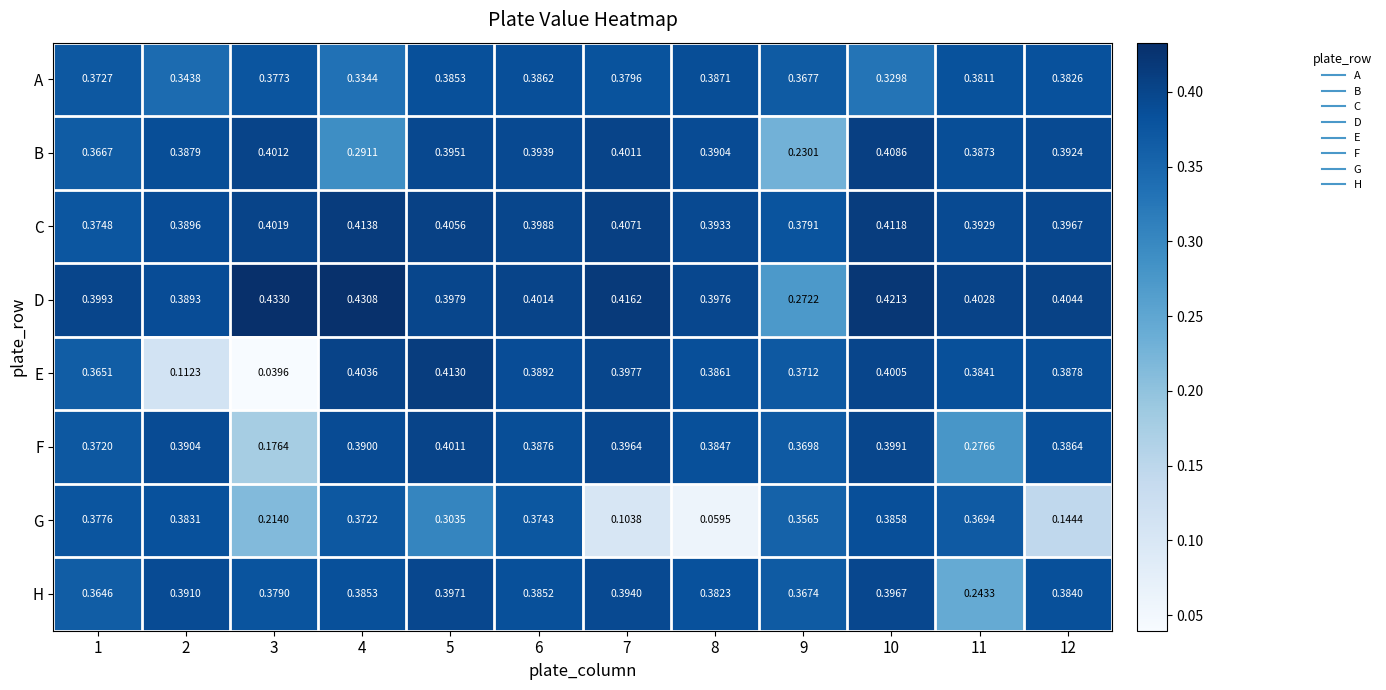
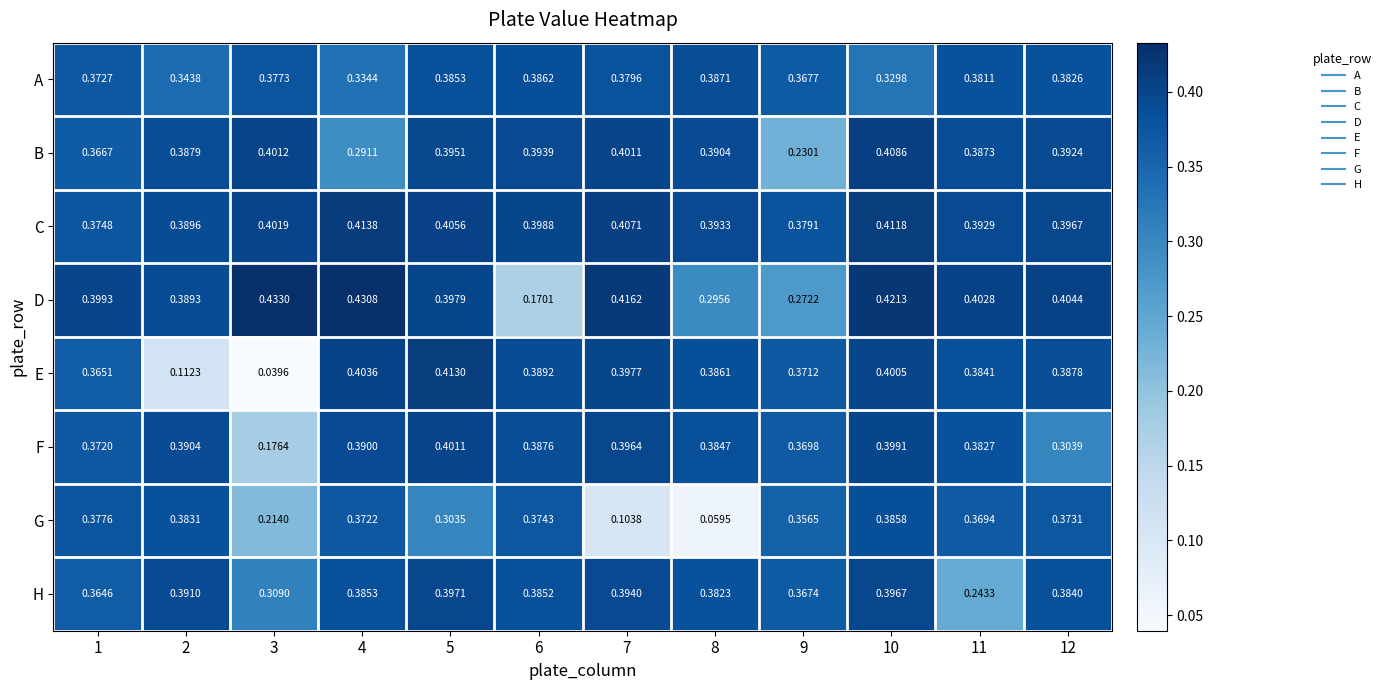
  {
    "A": {
      "1": 0.3727,
      "2": 0.3438,
      "3": 0.3773,
      "4": 0.3344,
      "5": 0.3853,
      "6": 0.3862,
      "7": 0.3796,
      "8": 0.3871,
      "9": 0.3677,
      "10": 0.3298,
      "11": 0.3811,
      "12": 0.3826
    },
    "B": {
      "1": 0.3667,
      "2": 0.3879,
      "3": 0.4012,
      "4": 0.2911,
      "5": 0.3951,
      "6": 0.3939,
      "7": 0.4011,
      "8": 0.3904,
      "9": 0.2301,
      "10": 0.4086,
      "11": 0.3873,
      "12": 0.3924
    },
    "C": {
      "1": 0.3748,
      "2": 0.3896,
      "3": 0.4019,
      "4": 0.4138,
      "5": 0.4056,
      "6": 0.3988,
      "7": 0.4071,
      "8": 0.3933,
      "9": 0.3791,
      "10": 0.4118,
      "11": 0.3929,
      "12": 0.3967
    },
    "D": {
      "1": 0.3993,
      "2": 0.3893,
      "3": 0.4330,
      "4": 0.4308,
      "5": 0.3979,
-     "6": 0.4014,
+     "6": 0.1701,
      "7": 0.4162,
-     "8": 0.3976,
+     "8": 0.2956,
      "9": 0.2722,
      "10": 0.4213,
      "11": 0.4028,
      "12": 0.4044
    },
    "E": {
      "1": 0.3651,
      "2": 0.1123,
      "3": 0.0396,
      "4": 0.4036,
      "5": 0.4130,
      "6": 0.3892,
      "7": 0.3977,
      "8": 0.3861,
      "9": 0.3712,
      "10": 0.4005,
      "11": 0.3841,
      "12": 0.3878
    },
    "F": {
      "1": 0.3720,
      "2": 0.3904,
      "3": 0.1764,
      "4": 0.3900,
      "5": 0.4011,
      "6": 0.3876,
      "7": 0.3964,
      "8": 0.3847,
      "9": 0.3698,
      "10": 0.3991,
-     "11": 0.2766,
-     "12": 0.3864
+     "11": 0.3827,
+     "12": 0.3039
    },
    "G": {
      "1": 0.3776,
      "2": 0.3831,
      "3": 0.2140,
      "4": 0.3722,
      "5": 0.3035,
      "6": 0.3743,
      "7": 0.1038,
      "8": 0.0595,
      "9": 0.3565,
      "10": 0.3858,
      "11": 0.3694,
-     "12": 0.1444
+     "12": 0.3731
    },
    "H": {
      "1": 0.3646,
      "2": 0.3910,
-     "3": 0.3790,
+     "3": 0.3090,
      "4": 0.3853,
      "5": 0.3971,
      "6": 0.3852,
      "7": 0.3940,
      "8": 0.3823,
      "9": 0.3674,
      "10": 0.3967,
      "11": 0.2433,
      "12": 0.3840
    }
  }
